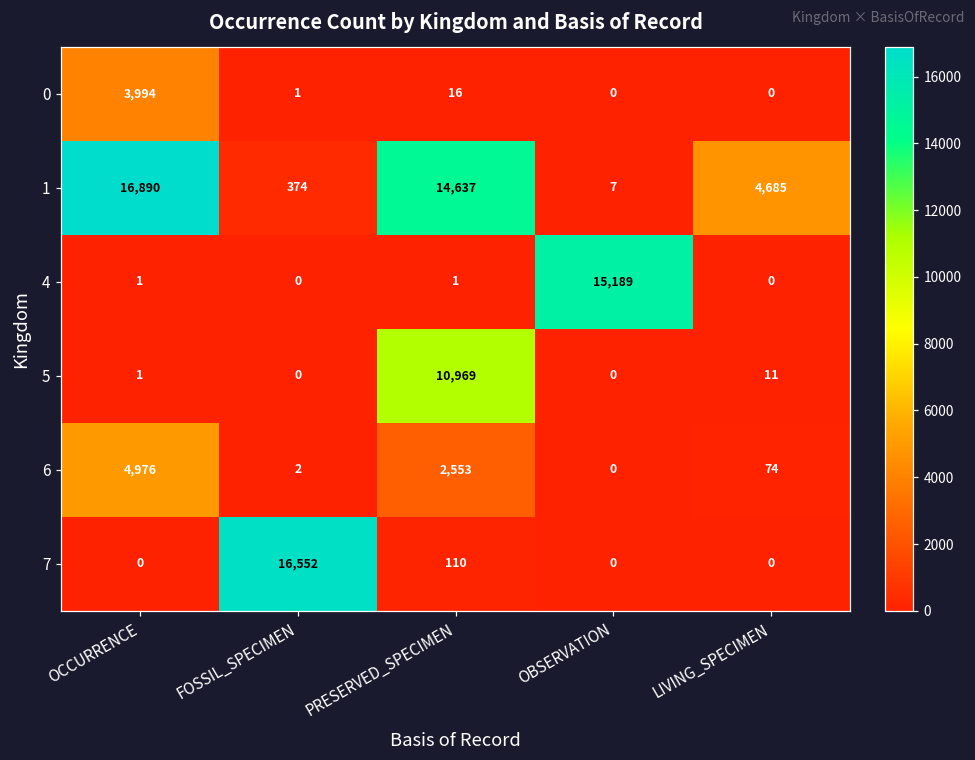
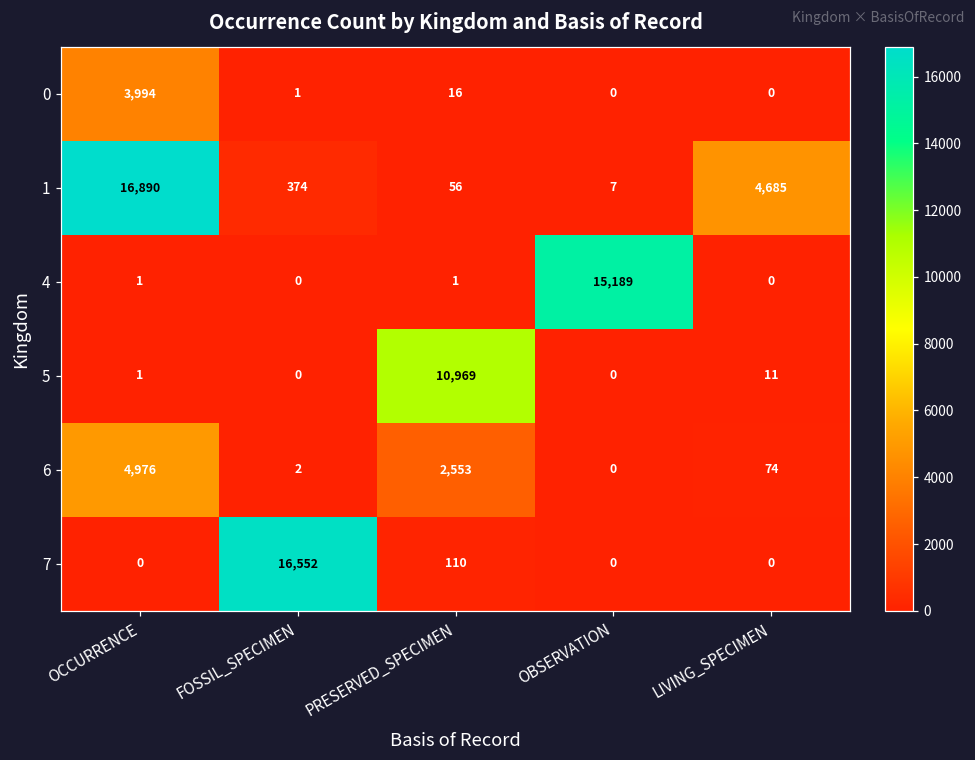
  {
    "0": {
      "OCCURRENCE": "3,994",
      "FOSSIL_SPECIMEN": "1",
      "PRESERVED_SPECIMEN": "16",
      "OBSERVATION": "0",
      "LIVING_SPECIMEN": "0"
    },
    "1": {
      "OCCURRENCE": "16,890",
      "FOSSIL_SPECIMEN": "374",
-     "PRESERVED_SPECIMEN": "14,637",
+     "PRESERVED_SPECIMEN": "56",
      "OBSERVATION": "7",
      "LIVING_SPECIMEN": "4,685"
    },
    "4": {
      "OCCURRENCE": "1",
      "FOSSIL_SPECIMEN": "0",
      "PRESERVED_SPECIMEN": "1",
      "OBSERVATION": "15,189",
      "LIVING_SPECIMEN": "0"
    },
    "5": {
      "OCCURRENCE": "1",
      "FOSSIL_SPECIMEN": "0",
      "PRESERVED_SPECIMEN": "10,969",
      "OBSERVATION": "0",
      "LIVING_SPECIMEN": "11"
    },
    "6": {
      "OCCURRENCE": "4,976",
      "FOSSIL_SPECIMEN": "2",
      "PRESERVED_SPECIMEN": "2,553",
      "OBSERVATION": "0",
      "LIVING_SPECIMEN": "74"
    },
    "7": {
      "OCCURRENCE": "0",
      "FOSSIL_SPECIMEN": "16,552",
      "PRESERVED_SPECIMEN": "110",
      "OBSERVATION": "0",
      "LIVING_SPECIMEN": "0"
    }
  }
